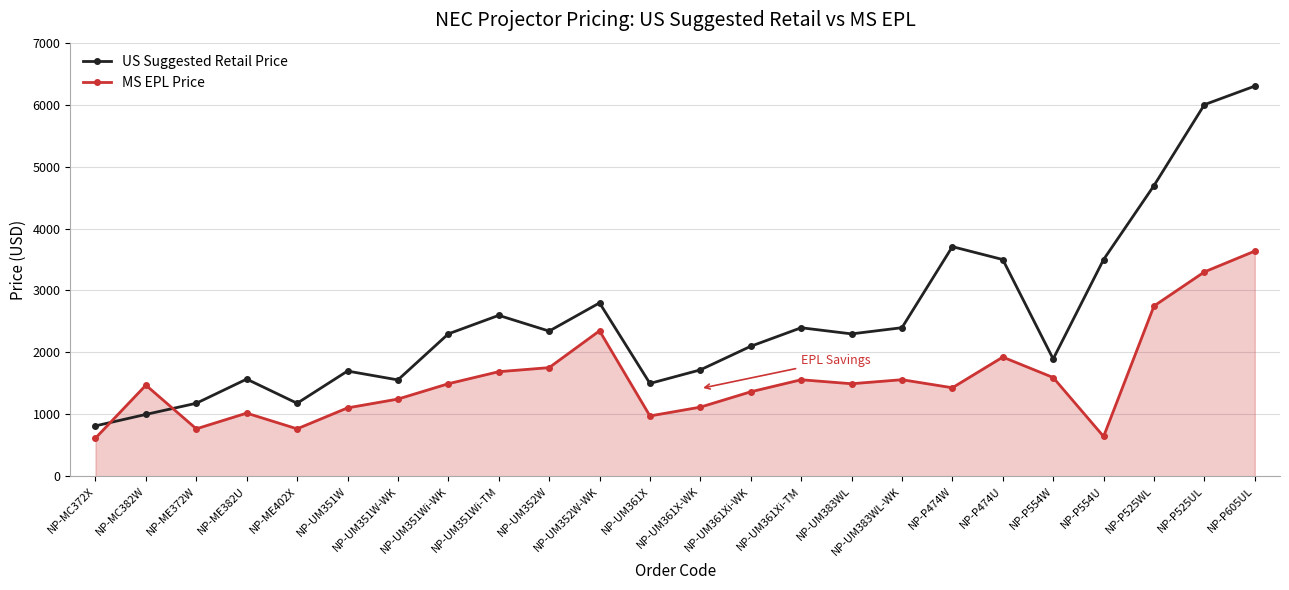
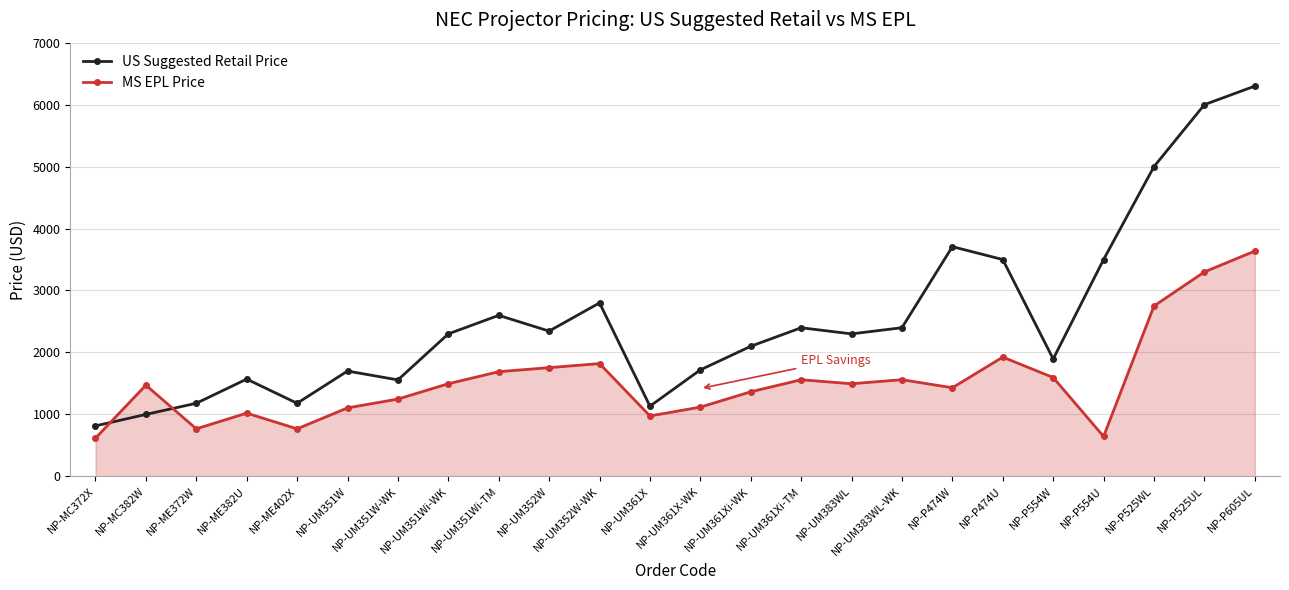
  {
    "US Suggested Retail Price": {
      "NP-MC372X": 800,
      "NP-MC382W": 1000,
      "NP-ME372W": 1200,
      "NP-ME382U": 1600,
      "NP-ME402X": 1200,
      "NP-UM351W": 1700,
      "NP-UM351W-WK": 1600,
      "NP-UM351Wi-WK": 2300,
      "NP-UM351Wi-TM": 2600,
      "NP-UM352W": 2300,
      "NP-UM352W-WK": 2800,
-     "NP-UM361X": 1500,
+     "NP-UM361X": 1100,
      "NP-UM361X-WK": 1700,
      "NP-UM361Xi-WK": 2100,
      "NP-UM361Xi-TM": 2400,
      "NP-UM383WL": 2300,
      "NP-UM383WL-WK": 2400,
      "NP-P474W": 3700,
      "NP-P474U": 3500,
      "NP-P554W": 1900,
      "NP-P554U": 3500,
-     "NP-P525WL": 4700,
+     "NP-P525WL": 5000,
      "NP-P525UL": 6000,
      "NP-P605UL": 6300
    },
    "MS EPL Price": {
      "NP-MC372X": 600,
      "NP-MC382W": 1500,
      "NP-ME372W": 800,
      "NP-ME382U": 1000,
      "NP-ME402X": 800,
      "NP-UM351W": 1100,
      "NP-UM351W-WK": 1200,
      "NP-UM351Wi-WK": 1500,
      "NP-UM351Wi-TM": 1700,
      "NP-UM352W": 1800,
-     "NP-UM352W-WK": 2300,
+     "NP-UM352W-WK": 1800,
      "NP-UM361X": 1000,
      "NP-UM361X-WK": 1100,
      "NP-UM361Xi-WK": 1400,
      "NP-UM361Xi-TM": 1600,
      "NP-UM383WL": 1500,
      "NP-UM383WL-WK": 1600,
      "NP-P474W": 1400,
      "NP-P474U": 1900,
      "NP-P554W": 1600,
      "NP-P554U": 600,
      "NP-P525WL": 2700,
      "NP-P525UL": 3300,
      "NP-P605UL": 3600
    }
  }
